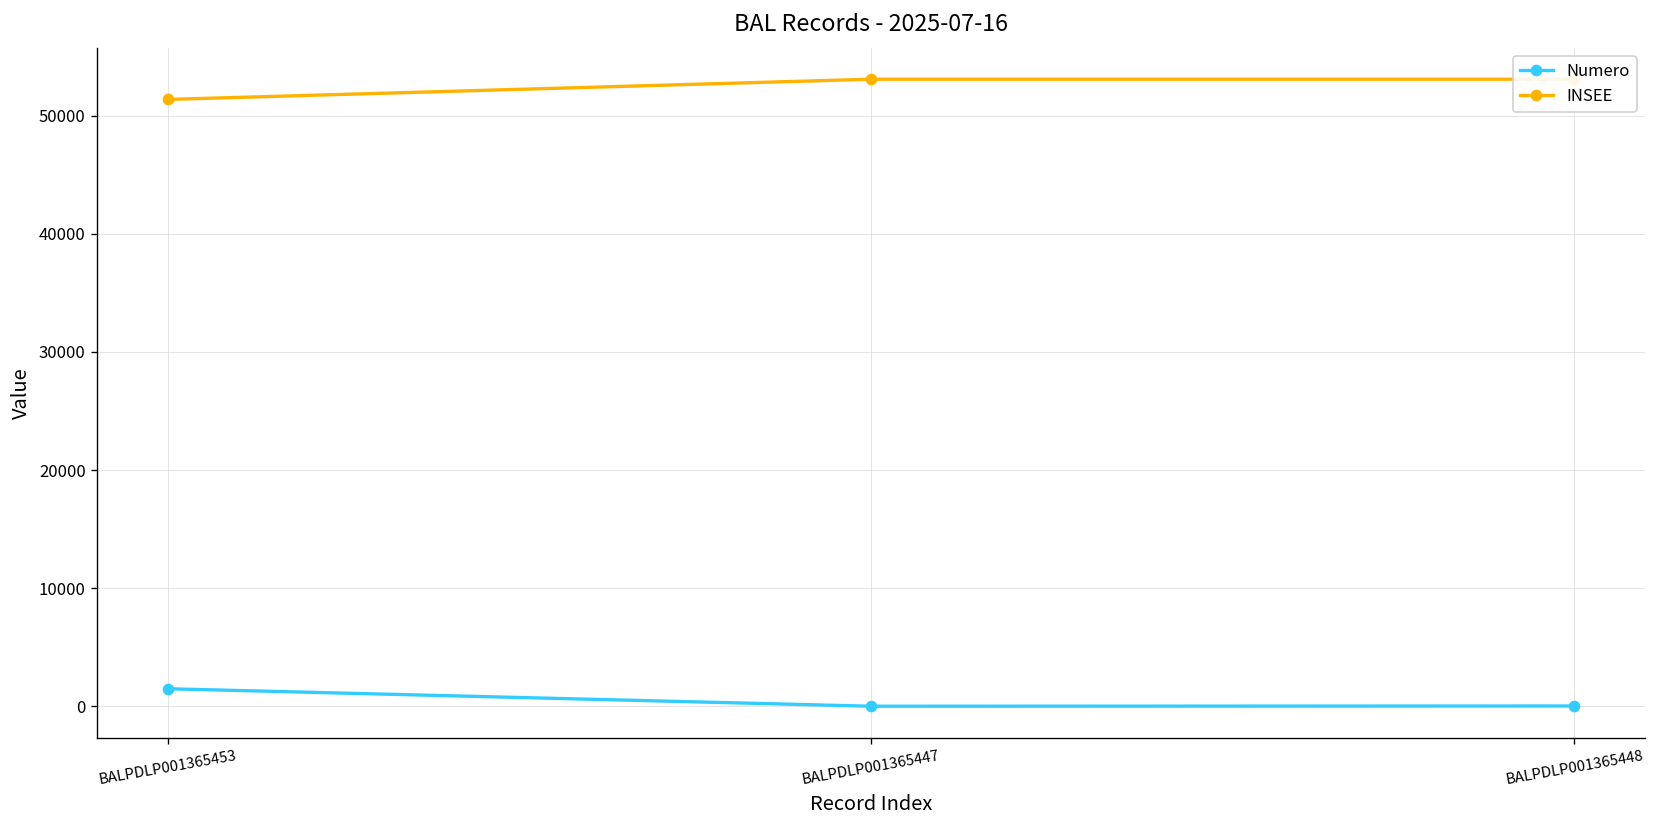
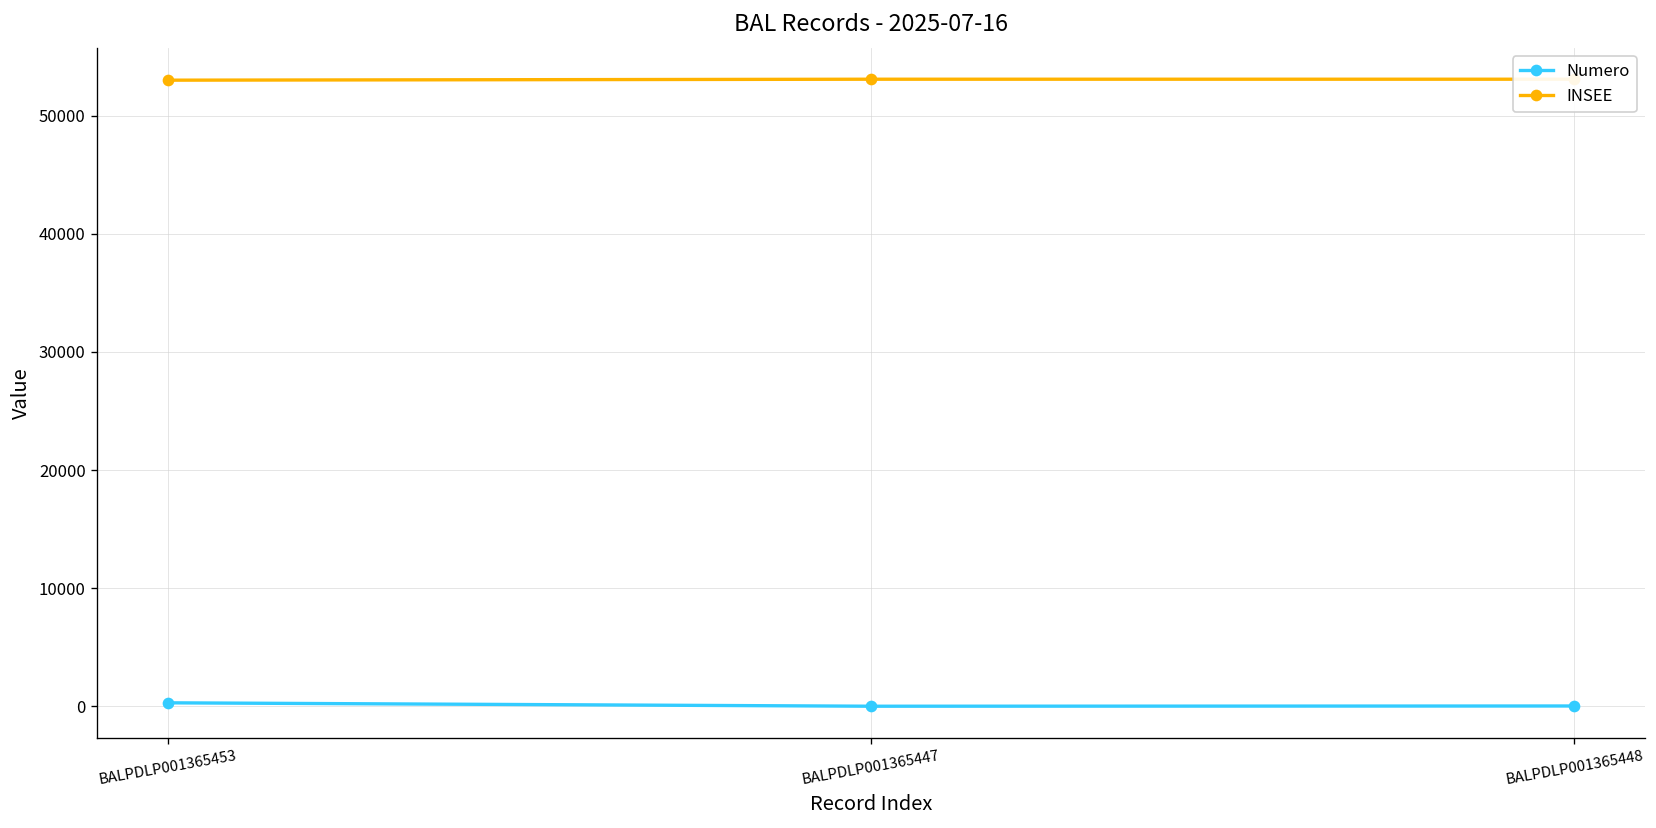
  {
    "Numero": {
-     "BALPDLP001365453": 1000,
+     "BALPDLP001365453": 0,
      "BALPDLP001365447": 0,
      "BALPDLP001365448": 0
    },
    "INSEE": {
-     "BALPDLP001365453": 51000,
+     "BALPDLP001365453": 53000,
      "BALPDLP001365447": 53000
    }
  }
